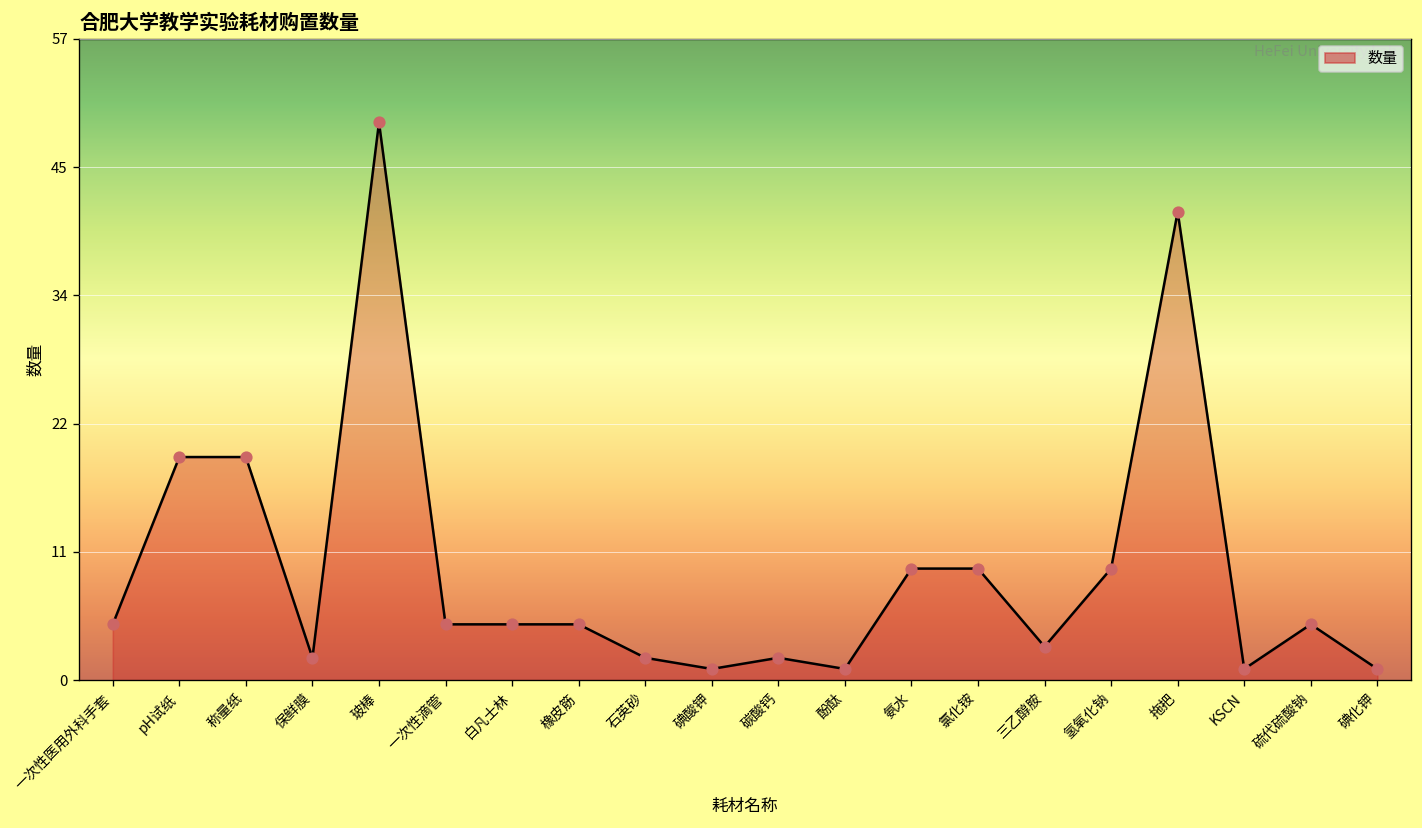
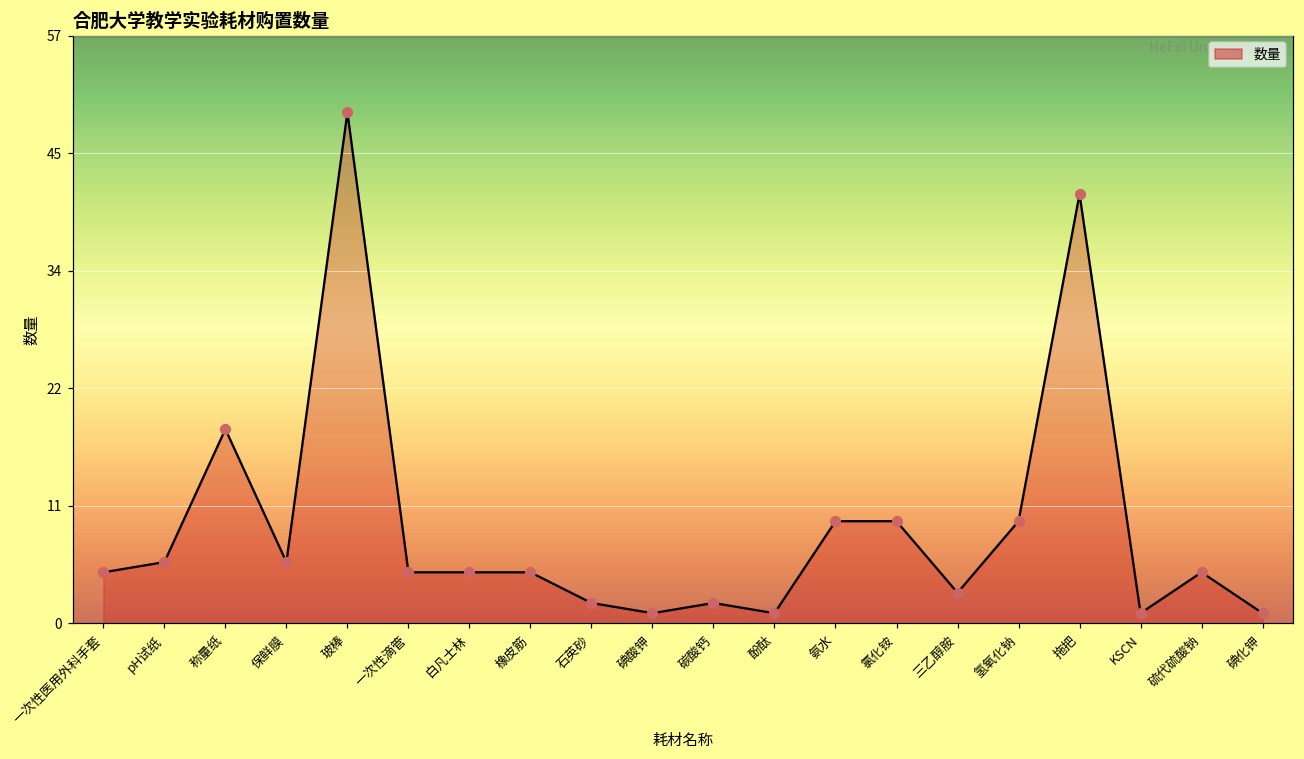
  {
    "一次性医用外科手套": 5,
-   "pH试纸": 20,
-   "称量纸": 20,
-   "保鲜膜": 2,
+   "pH试纸": 6,
+   "称量纸": 19,
+   "保鲜膜": 6,
    "玻棒": 50,
    "一次性滴管": 5,
    "白凡士林": 5,
    "橡皮筋": 5,
    "石英砂": 2,
    "碘酸钾": 1,
    "碳酸钙": 2,
    "酚酞": 1,
    "氨水": 10,
    "氯化铵": 10,
    "三乙醇胺": 3,
    "氢氧化钠": 10,
    "拖把": 42,
    "KSCN": 1,
    "硫代硫酸钠": 5,
    "碘化钾": 1
  }
